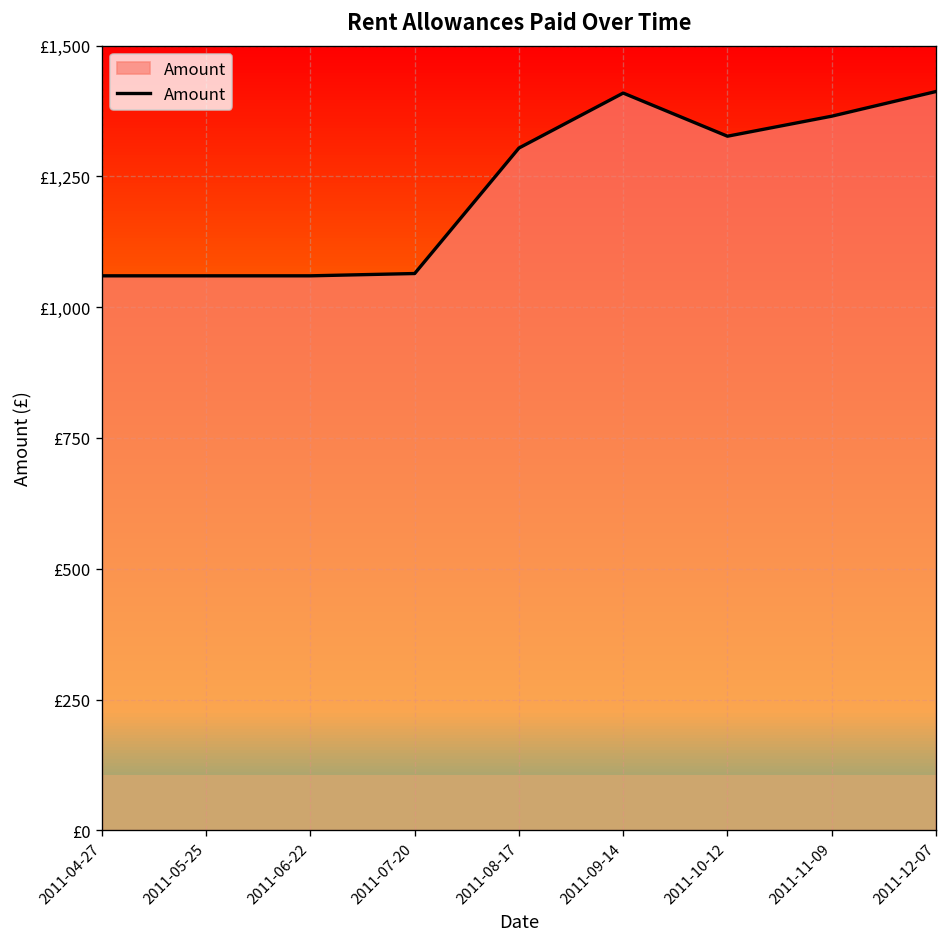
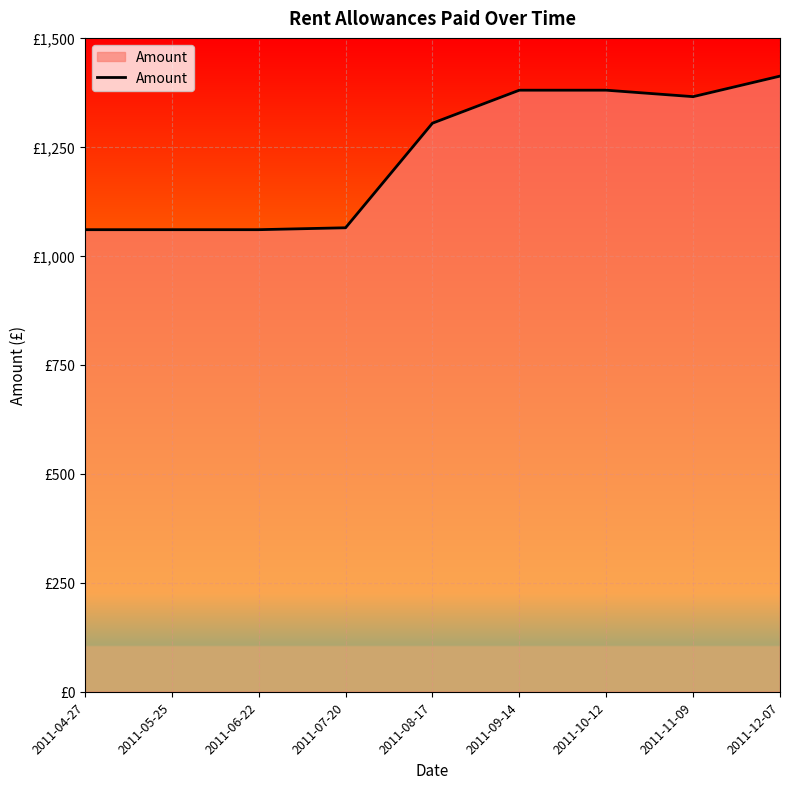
  {
    "2011-04-27": "£1,060",
    "2011-05-25": "£1,060",
    "2011-06-22": "£1,060",
    "2011-07-20": "£1,060",
    "2011-08-17": "£1,300",
-   "2011-09-14": "£1,410",
-   "2011-10-12": "£1,330",
+   "2011-09-14": "£1,380",
+   "2011-10-12": "£1,380",
    "2011-11-09": "£1,370",
    "2011-12-07": "£1,410"
  }
